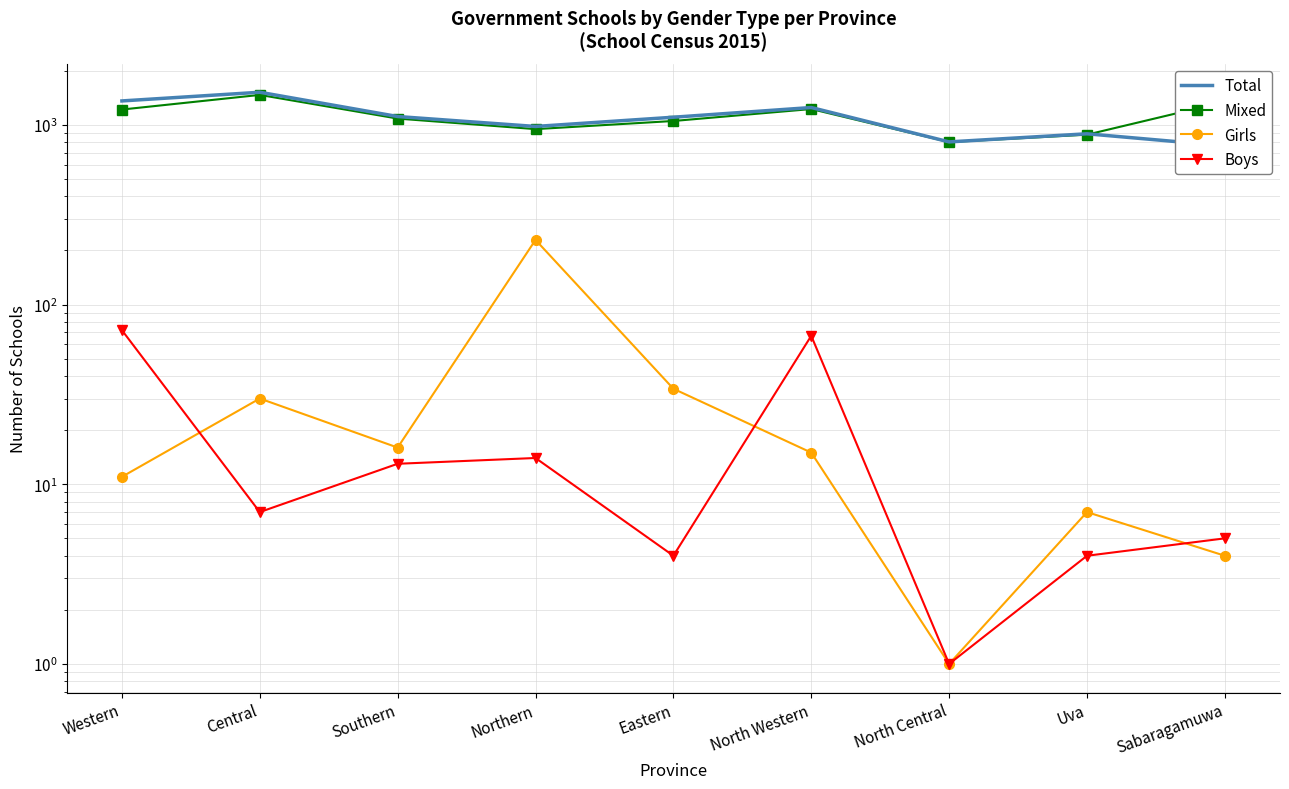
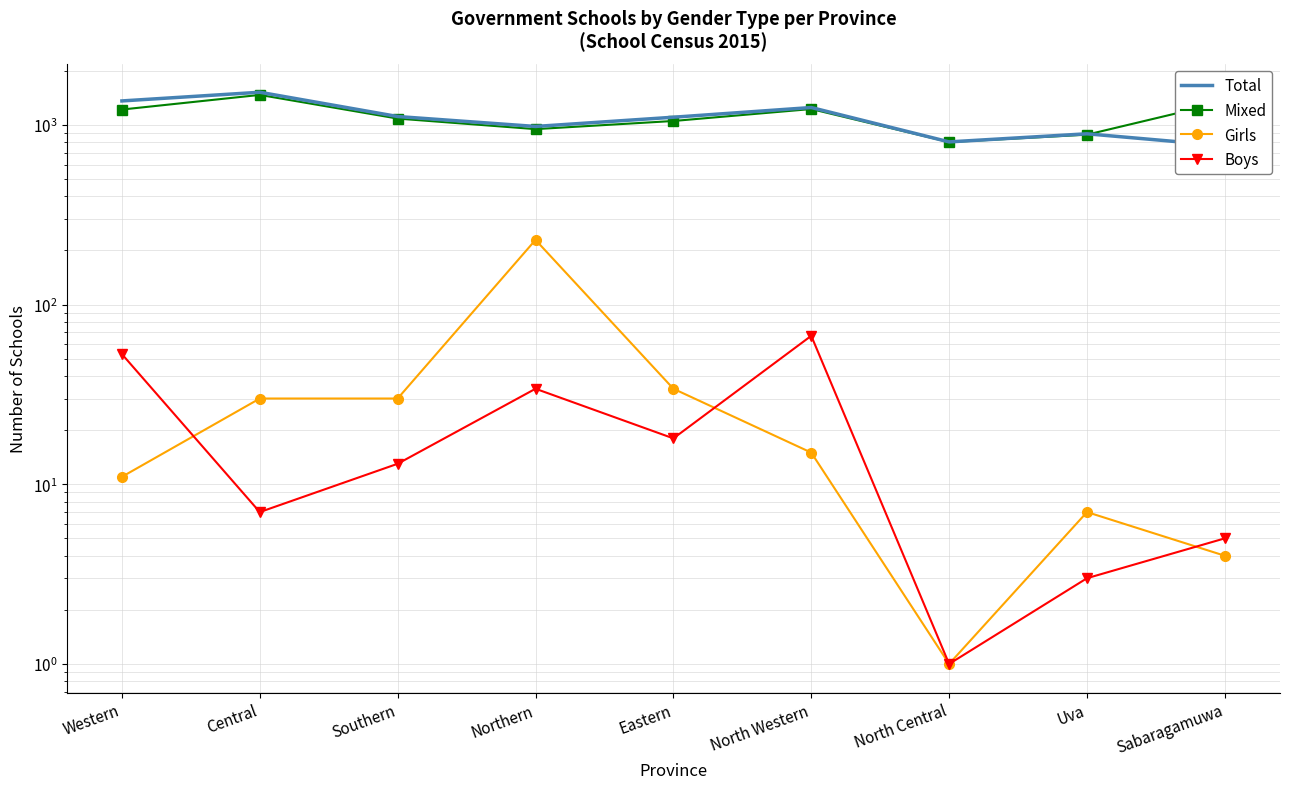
  {
    "Total": {
      "Western": 1400,
      "Central": 1500,
      "Northern": 1000,
      "Eastern": 1100
    },
    "Mixed": {
      "Western": 1200,
      "Central": 1500,
      "Northern": 900,
      "Eastern": 1100
    },
    "Girls": {
      "Western": 11,
      "Central": 30,
-     "Southern": 16,
+     "Southern": 30,
      "Northern": 230,
      "Eastern": 34,
      "North Western": 15,
      "Uva": 7,
      "Sabaragamuwa": 4
    },
    "Boys": {
-     "Western": 72,
+     "Western": 53,
      "Central": 7,
      "Southern": 13,
-     "Northern": 14,
-     "Eastern": 4,
+     "Northern": 34,
+     "Eastern": 18,
      "North Western": 67,
-     "Uva": 4,
+     "Uva": 3,
      "Sabaragamuwa": 5
    }
  }
